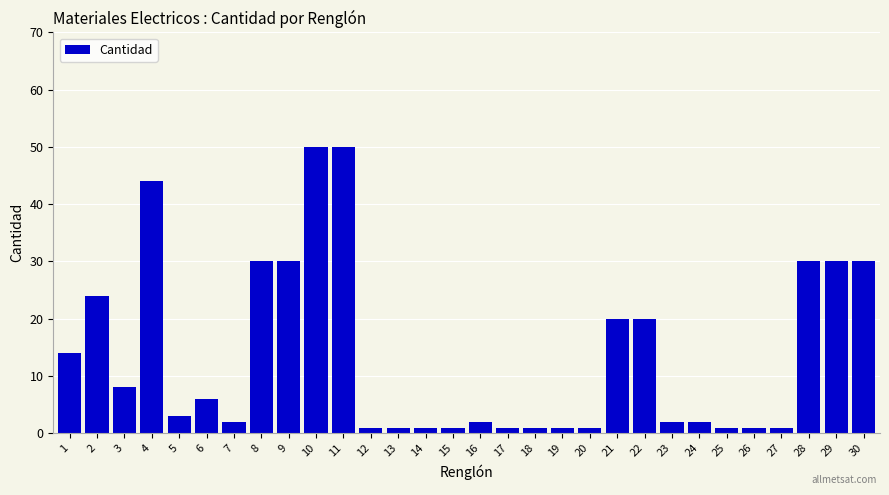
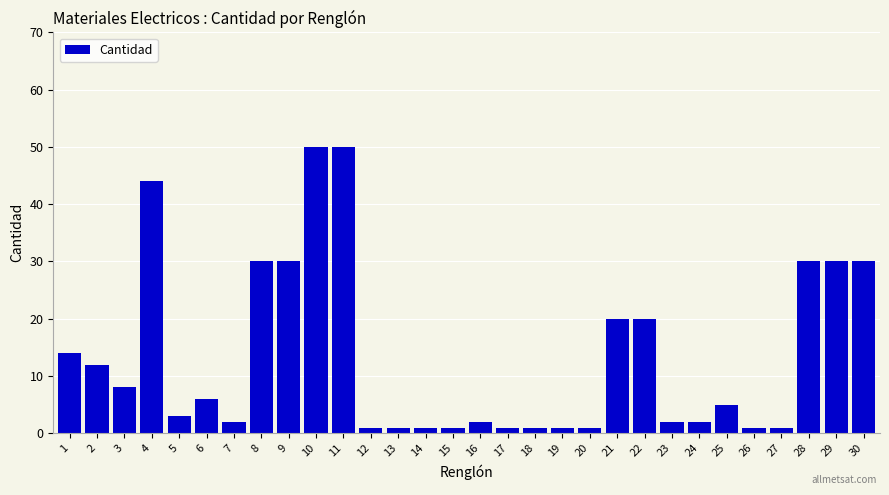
  {
    "1": 14,
-   "2": 24,
+   "2": 12,
    "3": 8,
    "4": 44,
    "5": 3,
    "6": 6,
    "7": 2,
    "8": 30,
    "9": 30,
    "10": 50,
    "11": 50,
    "12": 1,
    "13": 1,
    "14": 1,
    "15": 1,
    "16": 2,
    "17": 1,
    "18": 1,
    "19": 1,
    "20": 1,
    "21": 20,
    "22": 20,
    "23": 2,
    "24": 2,
-   "25": 1,
+   "25": 5,
    "26": 1,
    "27": 1,
    "28": 30,
    "29": 30,
    "30": 30
  }
